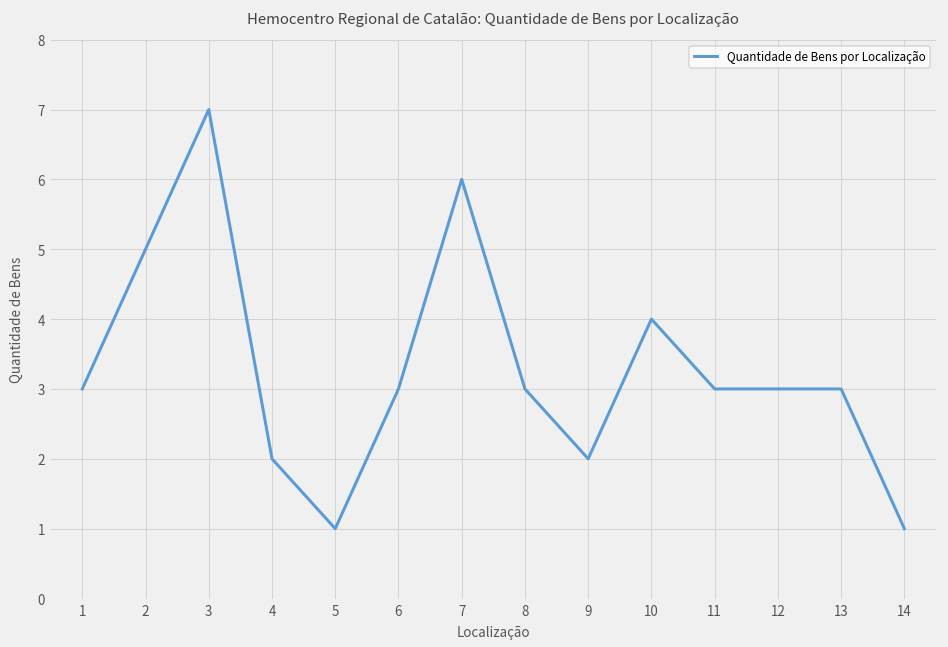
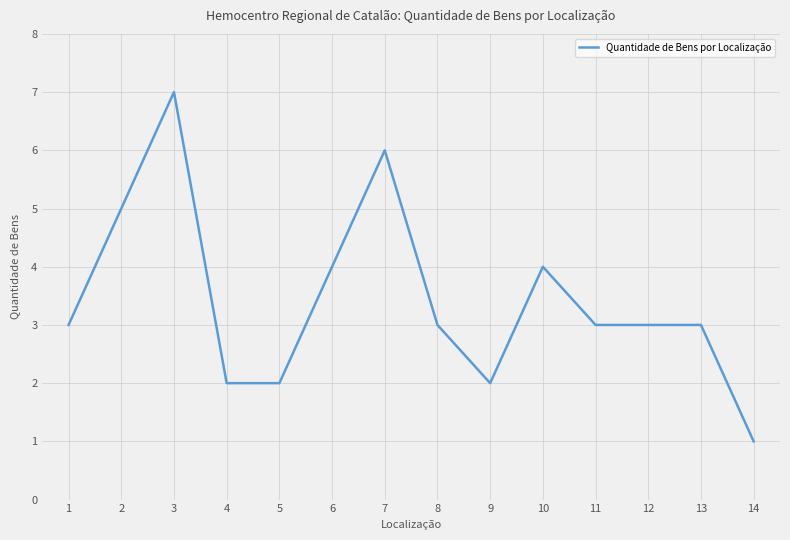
  {
    "1": 3,
    "2": 5,
    "3": 7,
    "4": 2,
-   "5": 1,
-   "6": 3,
+   "5": 2,
+   "6": 4,
    "7": 6,
    "8": 3,
    "9": 2,
    "10": 4,
    "11": 3,
    "12": 3,
    "13": 3,
    "14": 1
  }
